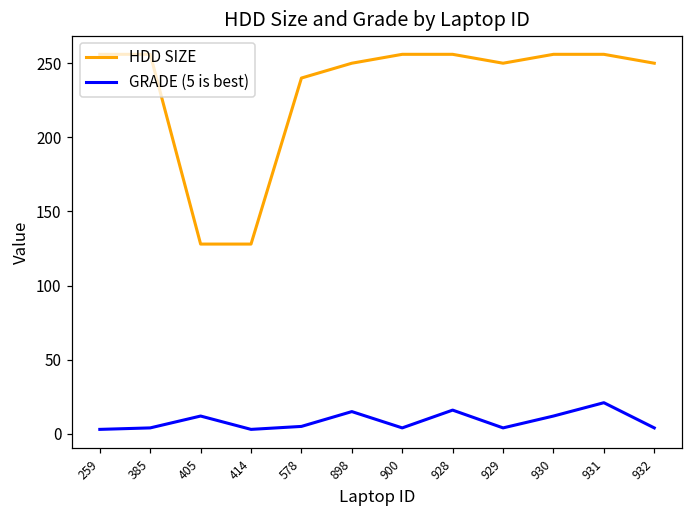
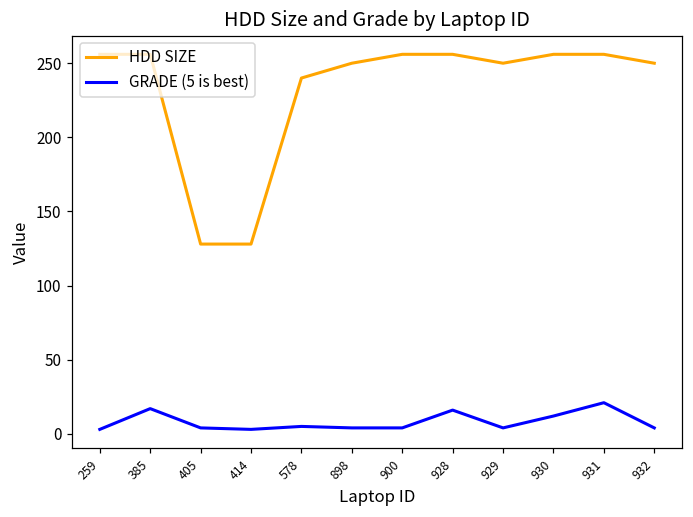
  {
    "HDD SIZE": {
      "405": 128,
      "414": 128,
      "578": 240,
      "898": 250,
      "900": 256,
      "928": 256,
      "929": 250,
      "930": 256,
      "931": 256,
      "932": 250
    },
    "GRADE (5 is best)": {
      "259": 3,
-     "385": 4,
-     "405": 12,
+     "385": 17,
+     "405": 4,
      "414": 3,
      "578": 5,
-     "898": 15,
+     "898": 4,
      "900": 4,
      "928": 16,
      "929": 4,
      "930": 12,
      "931": 21,
      "932": 4
    }
  }
